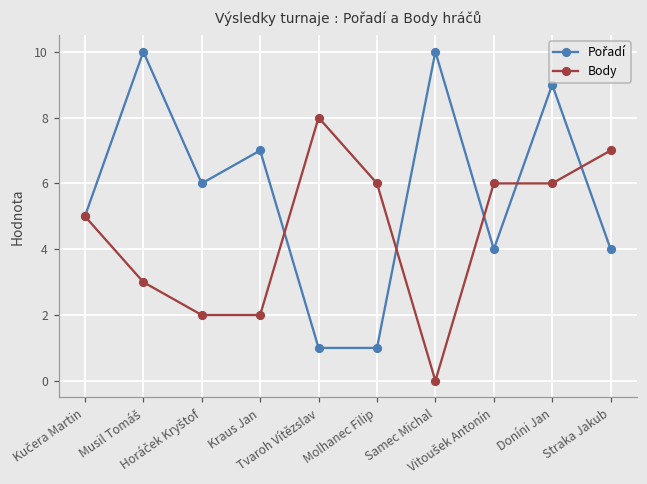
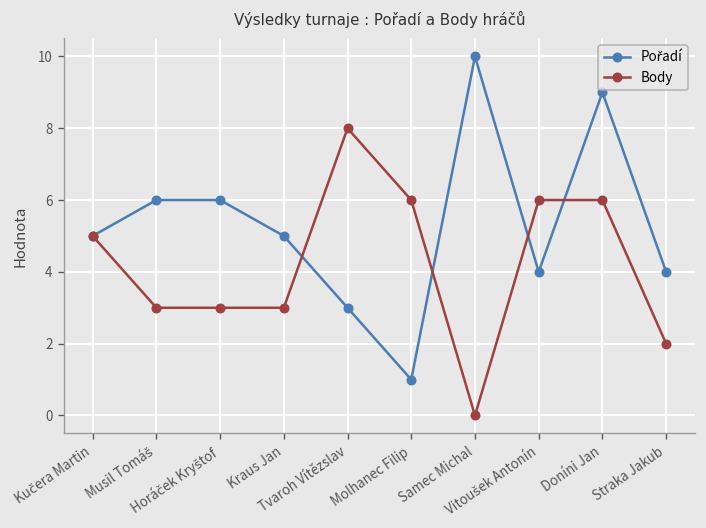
  {
    "Pořadí": {
-     "Musil Tomáš": 10,
+     "Musil Tomáš": 6,
      "Horáček Kryštof": 6,
-     "Kraus Jan": 7,
-     "Tvaroh Vítězslav": 1,
+     "Kraus Jan": 5,
+     "Tvaroh Vítězslav": 3,
      "Molhanec Filip": 1,
      "Samec Michal": 10,
      "Vitoušek Antonín": 4,
      "Doníni Jan": 9,
      "Straka Jakub": 4
    },
    "Body": {
      "Musil Tomáš": 3,
-     "Horáček Kryštof": 2,
-     "Kraus Jan": 2,
+     "Horáček Kryštof": 3,
+     "Kraus Jan": 3,
      "Tvaroh Vítězslav": 8,
      "Molhanec Filip": 6,
      "Samec Michal": 0,
      "Vitoušek Antonín": 6,
      "Doníni Jan": 6,
-     "Straka Jakub": 7
+     "Straka Jakub": 2
    }
  }
